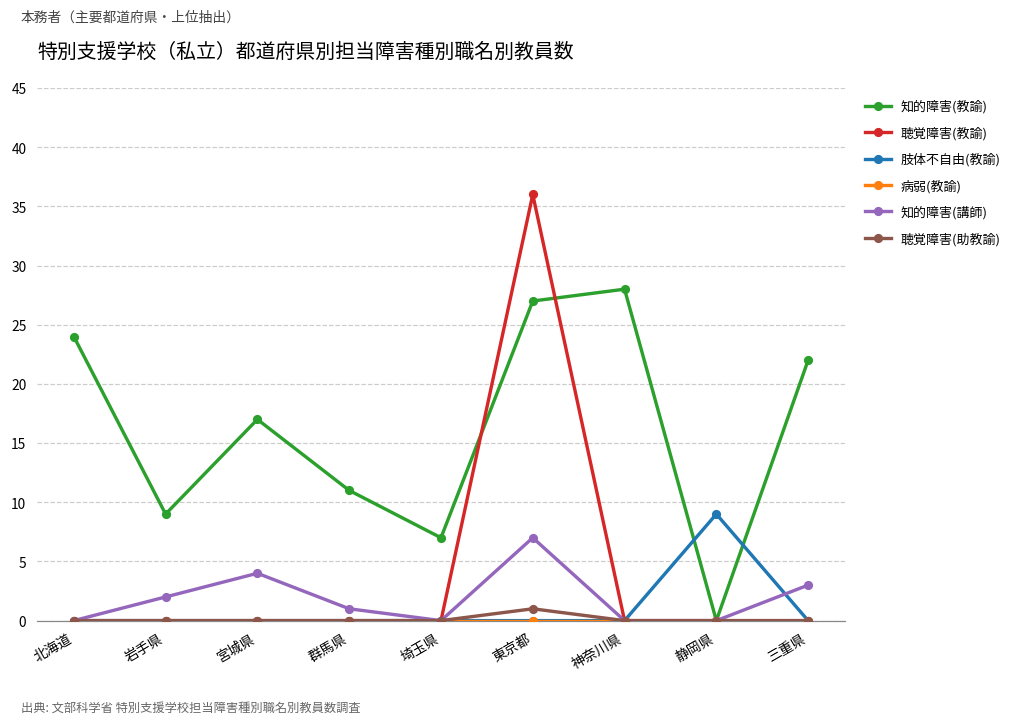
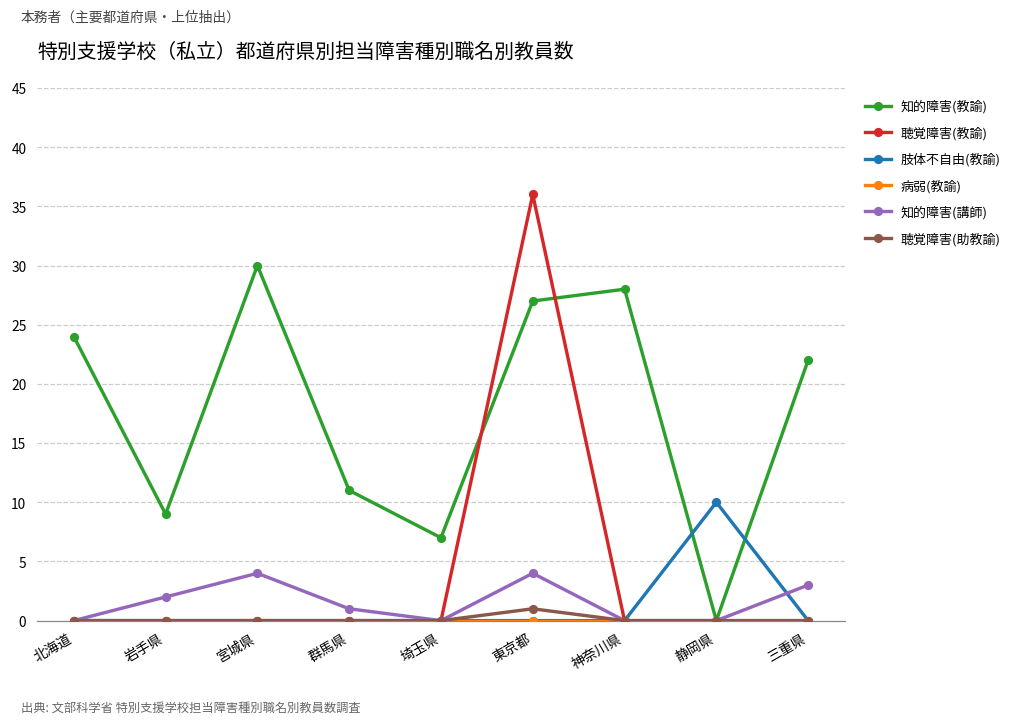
  {
    "知的障害(教諭)": {
      "北海道": 24,
      "岩手県": 9,
-     "宮城県": 17,
+     "宮城県": 30,
      "群馬県": 11,
      "埼玉県": 7,
      "東京都": 27,
      "神奈川県": 28,
      "三重県": 22
    },
    "聴覚障害(教諭)": {
      "東京都": 36
    },
    "肢体不自由(教諭)": {
-     "静岡県": 9
+     "静岡県": 10
    },
    "知的障害(講師)": {
      "岩手県": 2,
      "宮城県": 4,
      "群馬県": 1,
-     "東京都": 7,
+     "東京都": 4,
      "三重県": 3
    },
    "聴覚障害(助教諭)": {
      "東京都": 1
    }
  }
